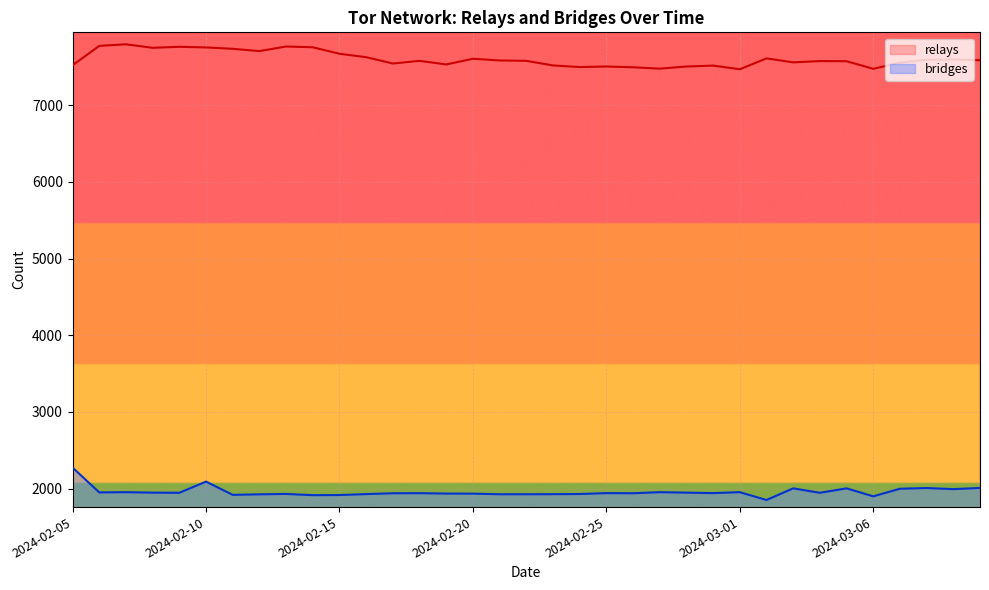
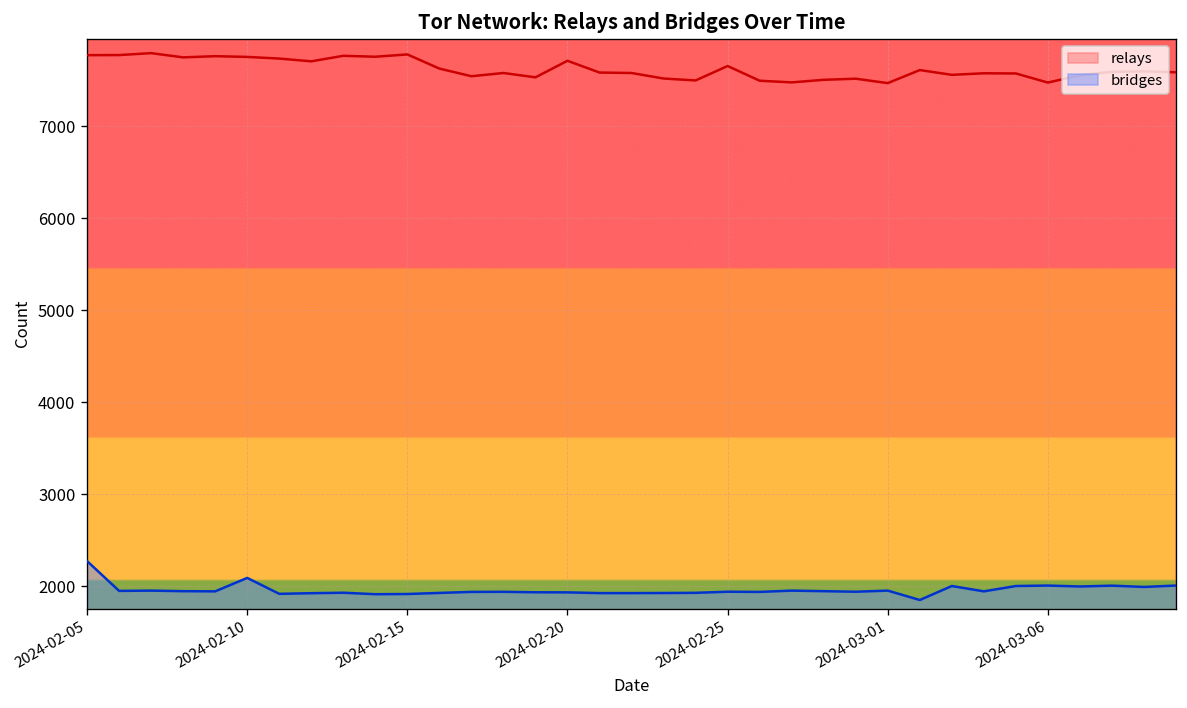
  {
    "relays": {
-     "2024-02-05": 7500,
+     "2024-02-05": 7800,
      "2024-02-10": 7800,
-     "2024-02-15": 7700,
-     "2024-02-20": 7600,
-     "2024-02-25": 7500,
+     "2024-02-15": 7800,
+     "2024-02-20": 7700,
+     "2024-02-25": 7700,
      "2024-03-01": 7500,
      "2024-03-06": 7500
    },
    "bridges": {
      "2024-02-05": 2300,
      "2024-02-10": 2100,
      "2024-02-15": 1900,
      "2024-02-20": 1900,
      "2024-02-25": 1900,
      "2024-03-01": 2000,
-     "2024-03-06": 1900
+     "2024-03-06": 2000
    }
  }
